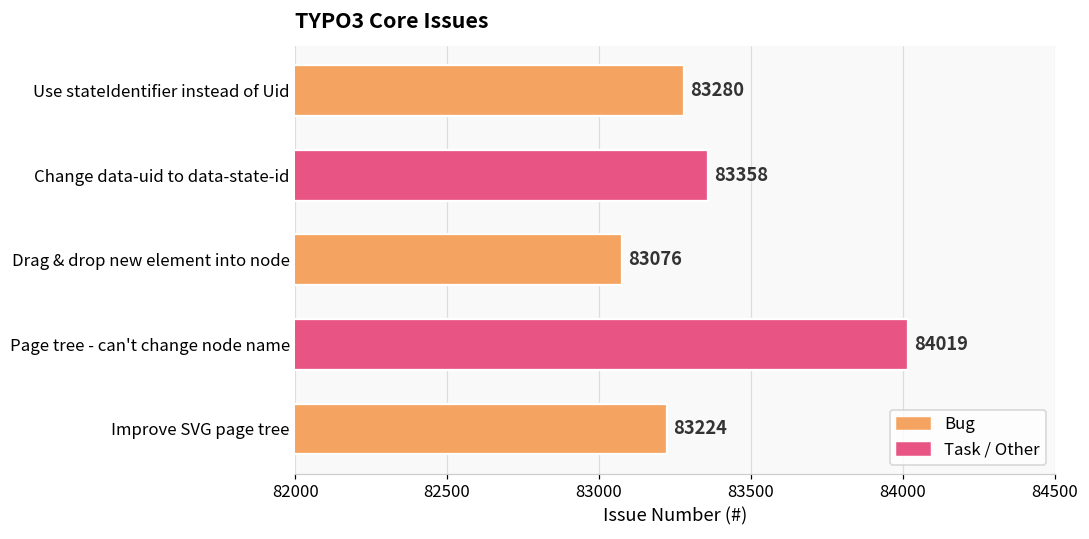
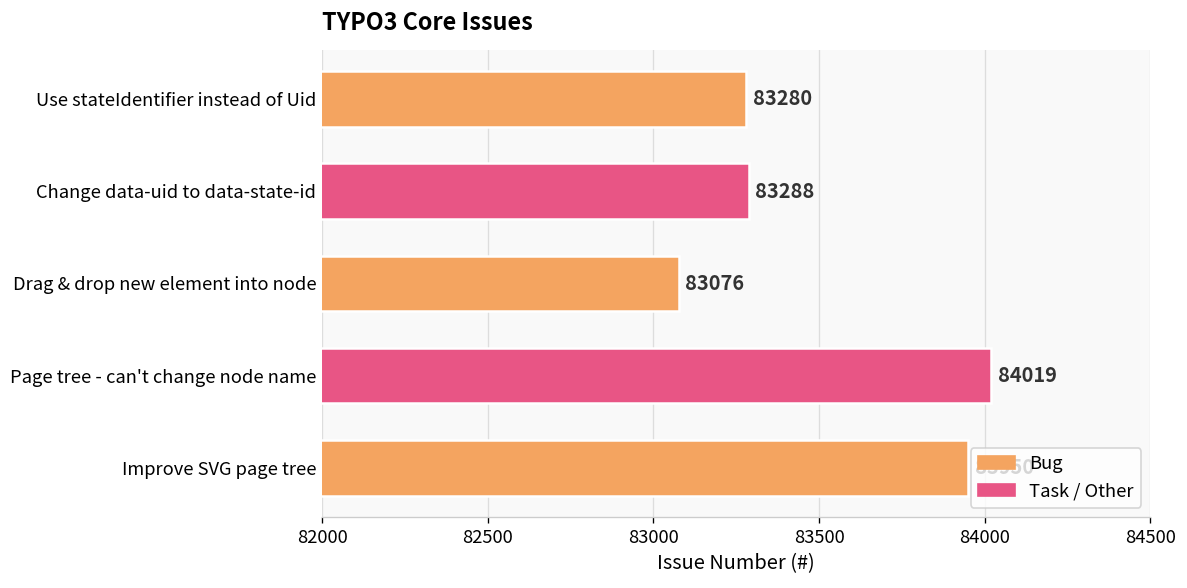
  {
    "Use stateIdentifier instead of Uid": 83280,
-   "Change data-uid to data-state-id": 83358,
+   "Change data-uid to data-state-id": 83288,
    "Drag & drop new element into node": 83076,
    "Page tree - can't change node name": 84019,
-   "Improve SVG page tree": 83220
+   "Improve SVG page tree": 83950
  }
